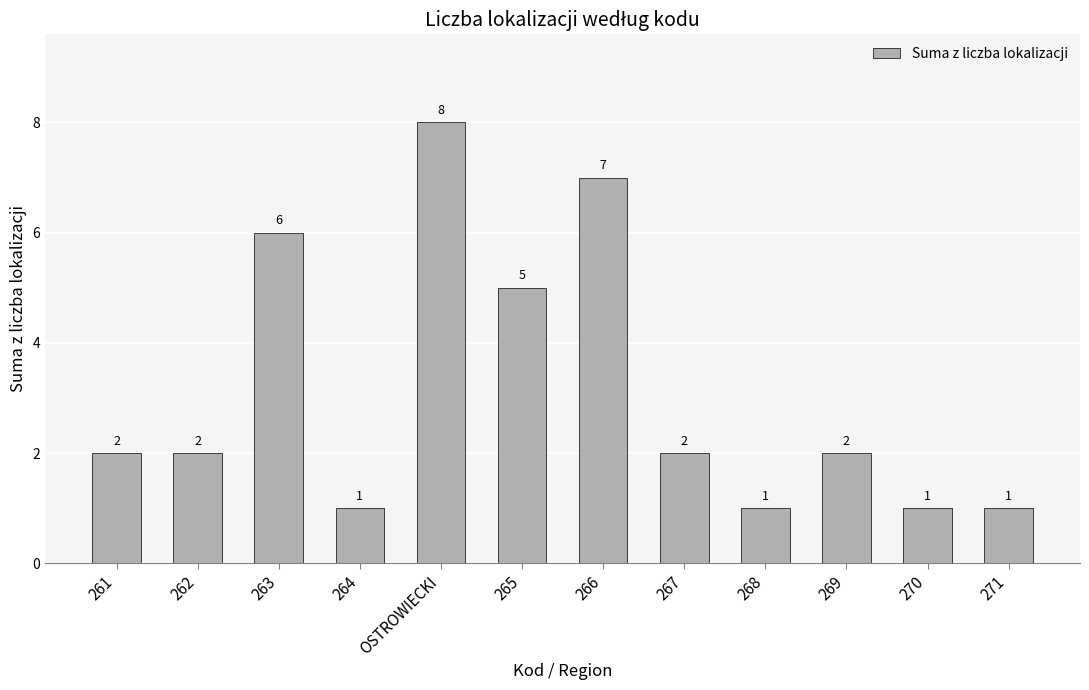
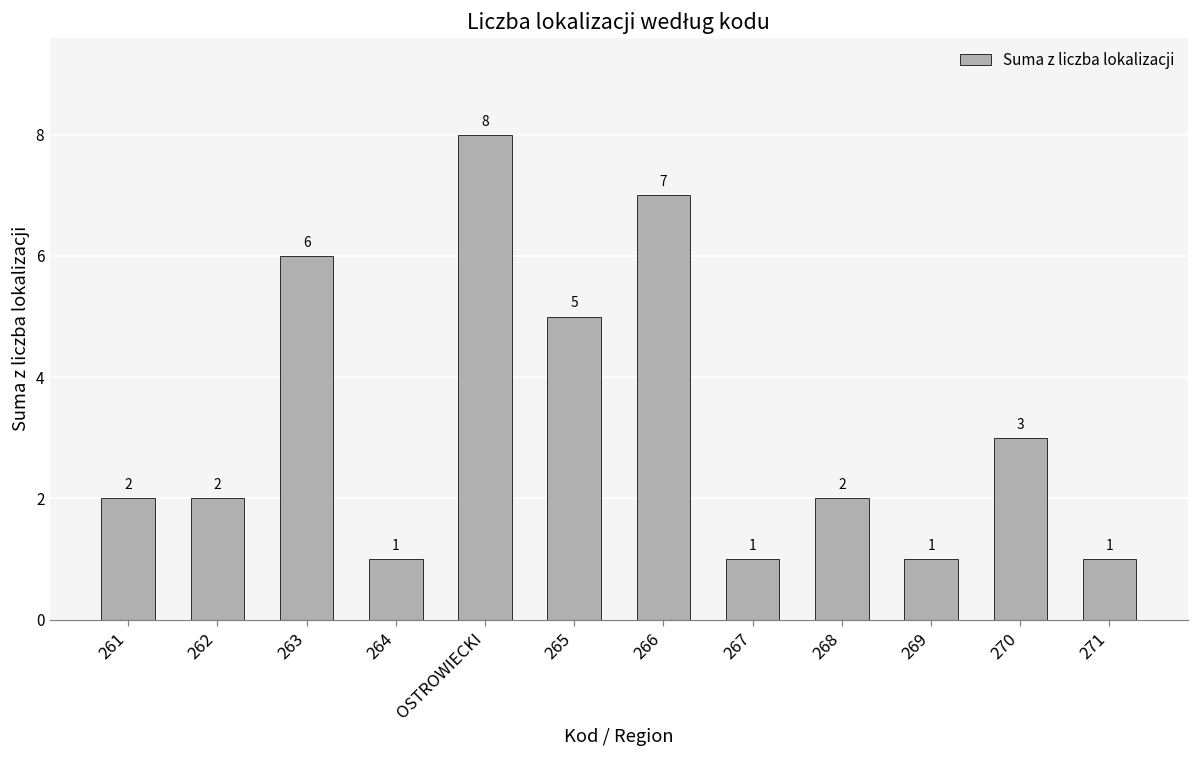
  {
    "261": 2,
    "262": 2,
    "263": 6,
    "264": 1,
    "OSTROWIECKI": 8,
    "265": 5,
    "266": 7,
-   "267": 2,
-   "268": 1,
-   "269": 2,
-   "270": 1,
+   "267": 1,
+   "268": 2,
+   "269": 1,
+   "270": 3,
    "271": 1
  }
